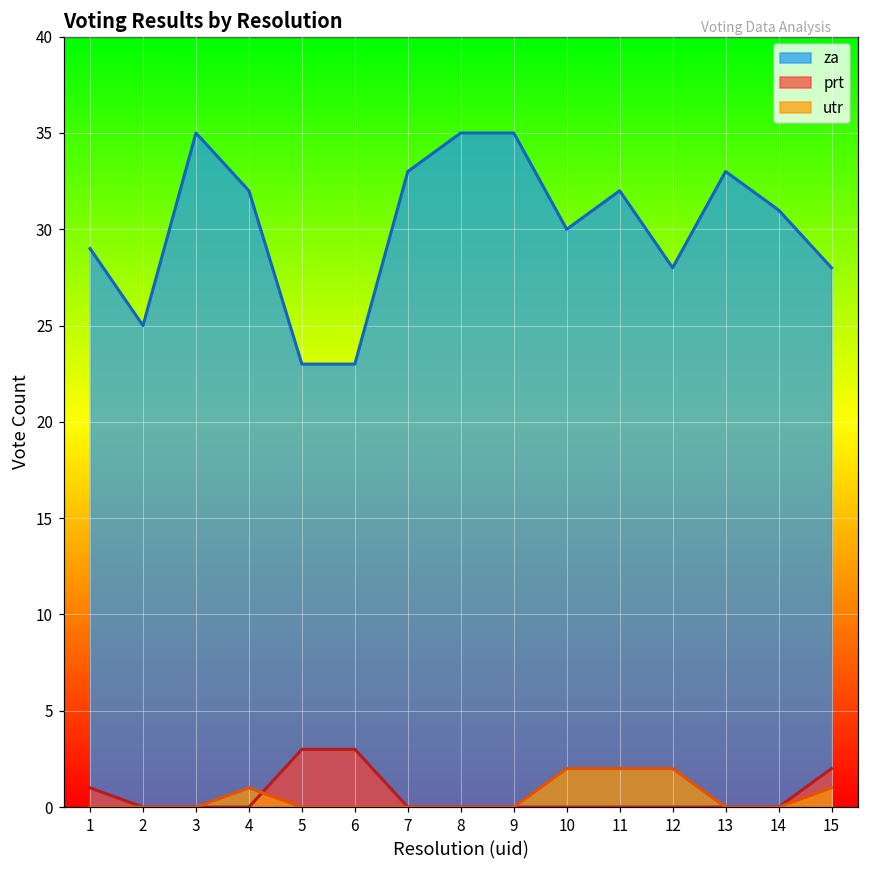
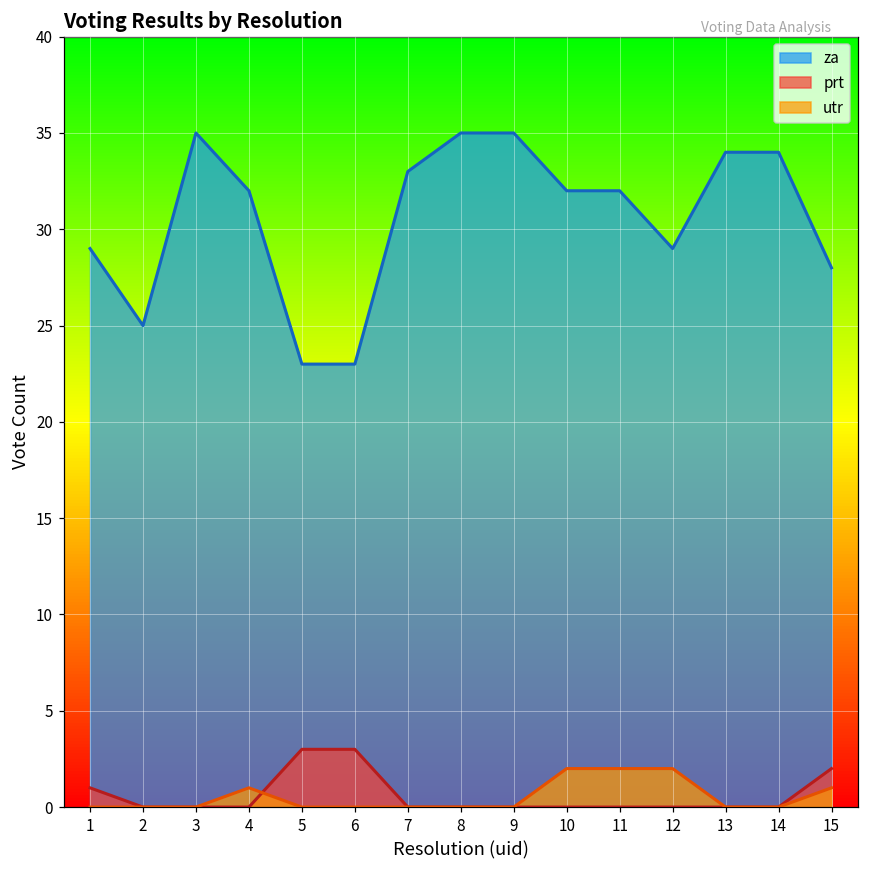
  {
    "za": {
      "1": 29,
      "2": 25,
      "3": 35,
      "4": 32,
      "5": 23,
      "6": 23,
      "7": 33,
      "8": 35,
      "9": 35,
-     "10": 30,
+     "10": 32,
      "11": 32,
-     "12": 28,
-     "13": 33,
-     "14": 31,
+     "12": 29,
+     "13": 34,
+     "14": 34,
      "15": 28
    },
    "prt": {
      "1": 1,
      "4": 0,
      "5": 3,
      "6": 3,
      "10": 0,
      "11": 0,
      "12": 0,
      "15": 2
    },
    "utr": {
      "1": 0,
      "4": 1,
      "5": 0,
      "6": 0,
      "10": 2,
      "11": 2,
      "12": 2,
      "15": 1
    }
  }
